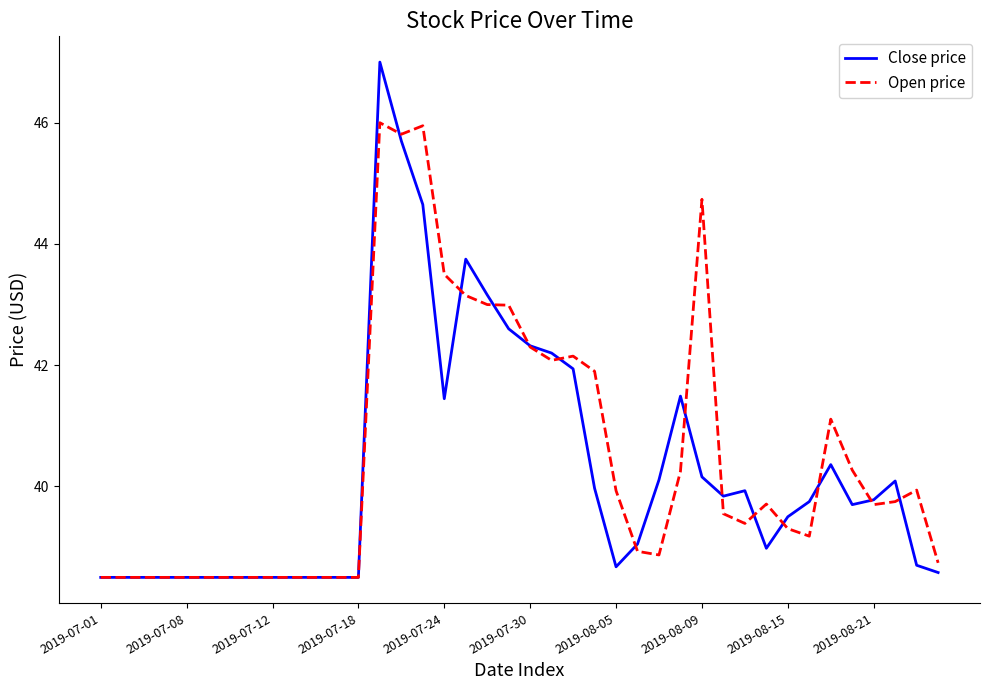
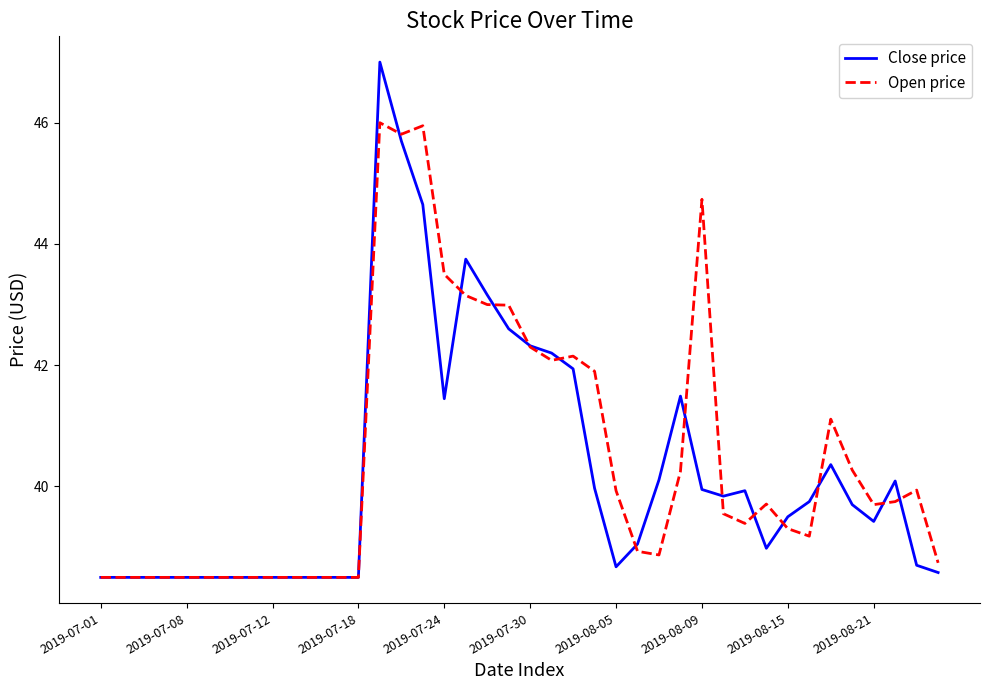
  {
    "Close price": {
      "2019-07-24": 41.4,
      "2019-08-05": 38.7,
-     "2019-08-09": 40.2,
+     "2019-08-09": 40.0,
      "2019-08-15": 39.5,
-     "2019-08-21": 39.8
+     "2019-08-21": 39.4
    },
    "Open price": {
      "2019-07-24": 43.5,
      "2019-08-05": 39.9,
      "2019-08-09": 44.7,
      "2019-08-15": 39.3,
      "2019-08-21": 39.7
    }
  }
